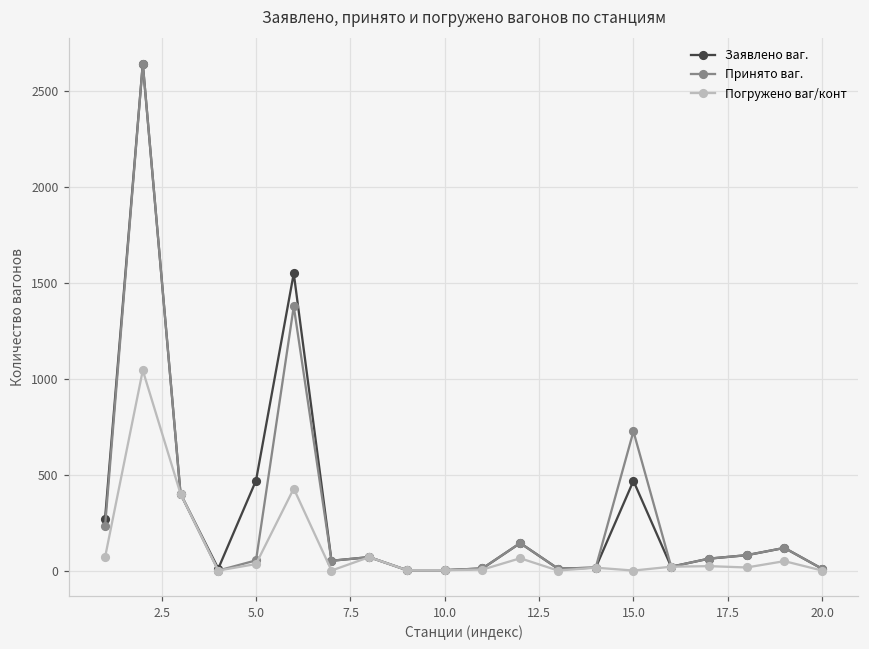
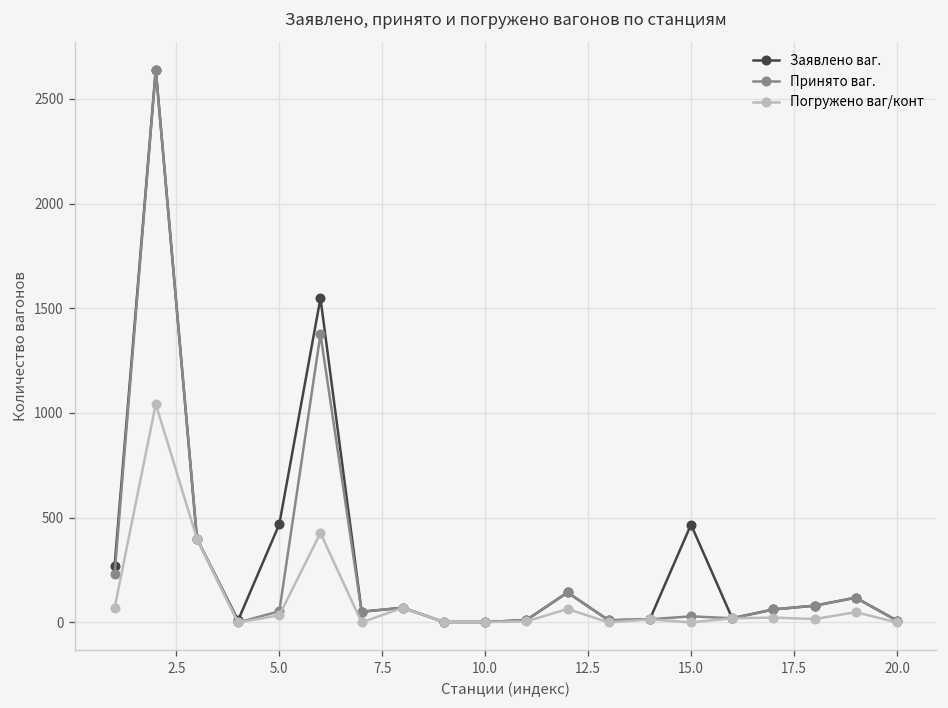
  {
    "Заявлено ваг.": {
      "5.0": 470,
      "15.0": 470
    },
    "Принято ваг.": {
      "5.0": 50,
-     "15.0": 730
+     "15.0": 30
    },
    "Погружено ваг/конт": {
      "5.0": 30,
      "15.0": 0
    }
  }
